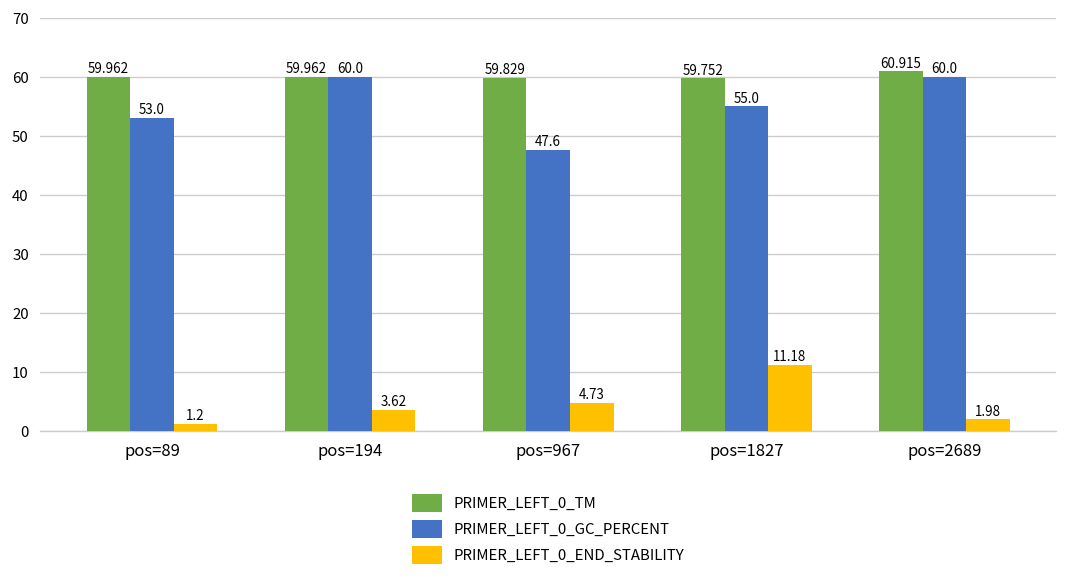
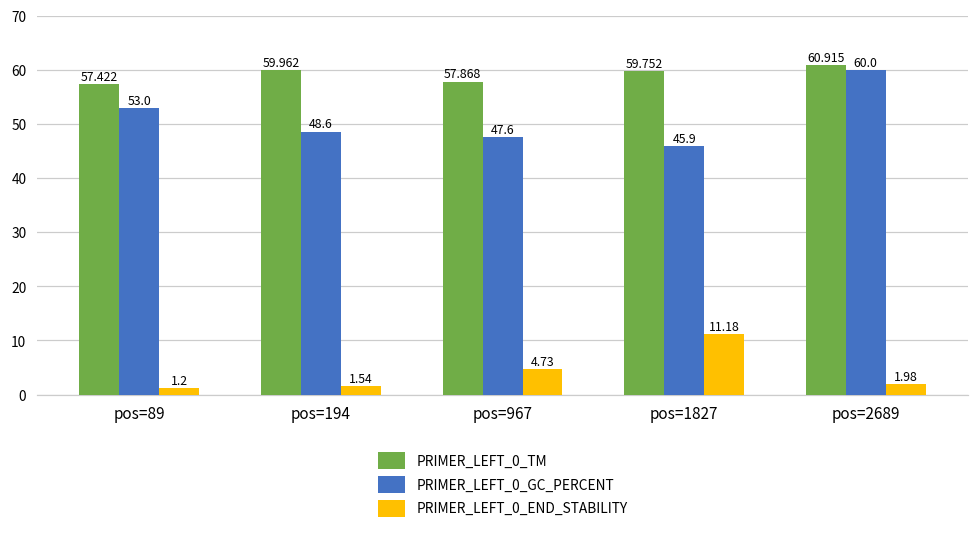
  {
    "PRIMER_LEFT_0_TM": {
-     "pos=89": 59.962,
+     "pos=89": 57.422,
      "pos=194": 59.962,
-     "pos=967": 59.829,
+     "pos=967": 57.868,
      "pos=1827": 59.752,
      "pos=2689": 60.915
    },
    "PRIMER_LEFT_0_GC_PERCENT": {
      "pos=89": 53.0,
-     "pos=194": 60.0,
+     "pos=194": 48.6,
      "pos=967": 47.6,
-     "pos=1827": 55.0,
+     "pos=1827": 45.9,
      "pos=2689": 60.0
    },
    "PRIMER_LEFT_0_END_STABILITY": {
      "pos=89": 1.2,
-     "pos=194": 3.62,
+     "pos=194": 1.54,
      "pos=967": 4.73,
      "pos=1827": 11.18,
      "pos=2689": 1.98
    }
  }
